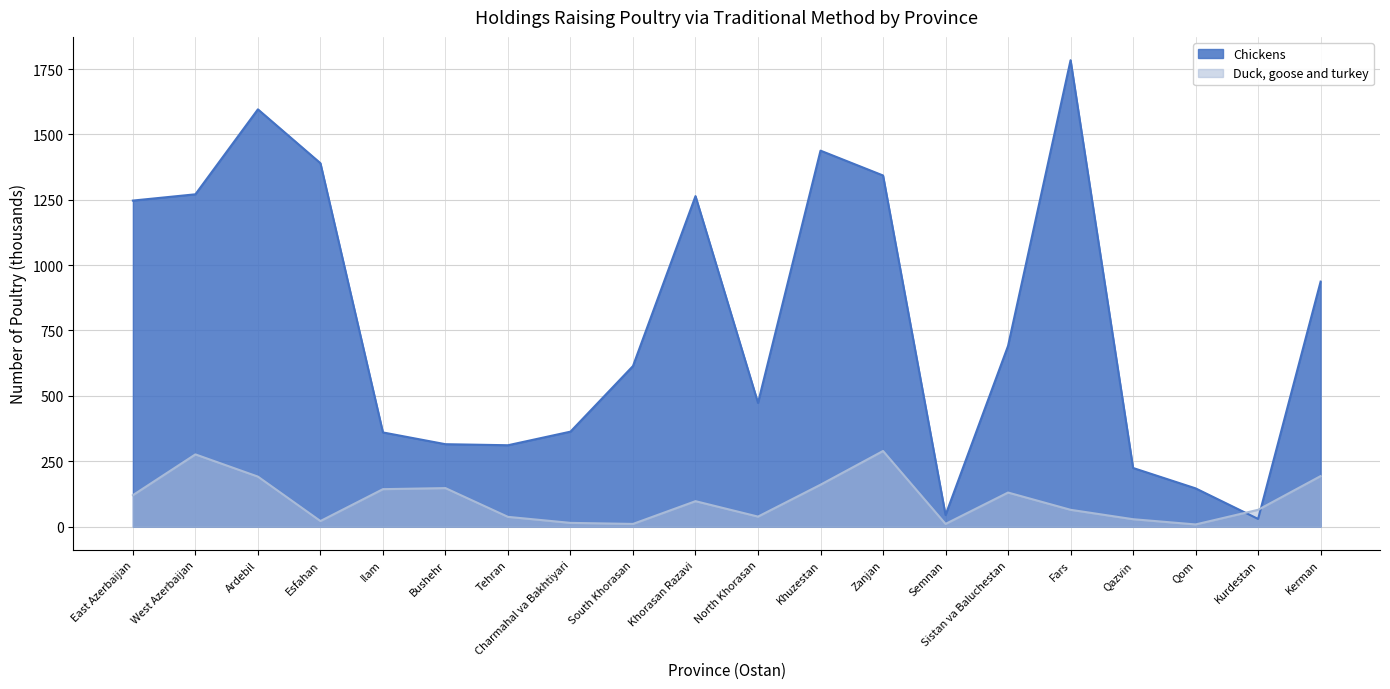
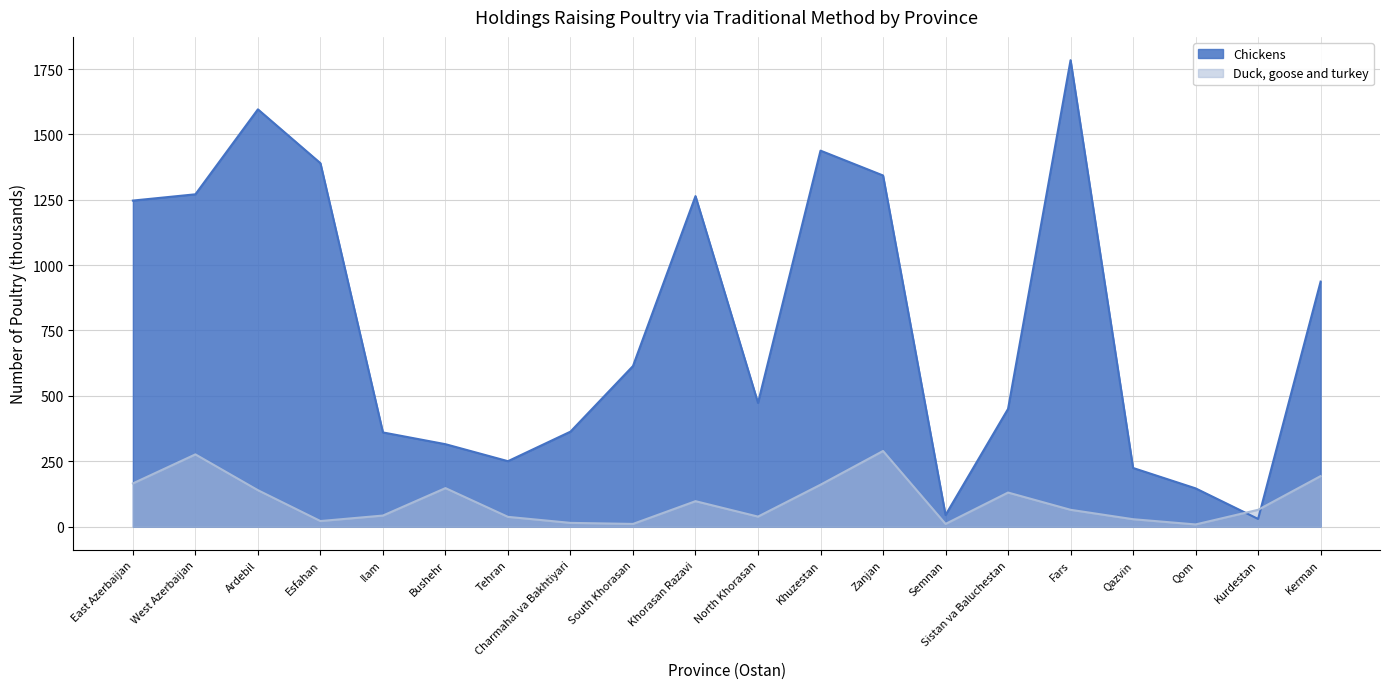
  {
    "Chickens": {
      "East Azerbaijan": 1250,
      "West Azerbaijan": 1270,
      "Ardebil": 1600,
      "Esfahan": 1390,
      "Ilam": 360,
      "Bushehr": 320,
-     "Tehran": 310,
+     "Tehran": 250,
      "Charmahal va Bakhtiyari": 360,
      "South Khorasan": 610,
      "Khorasan Razavi": 1260,
      "North Khorasan": 470,
      "Khuzestan": 1440,
      "Zanjan": 1340,
      "Semnan": 40,
-     "Sistan va Baluchestan": 690,
+     "Sistan va Baluchestan": 450,
      "Fars": 1780,
      "Qazvin": 220,
      "Qom": 150,
      "Kurdestan": 30,
      "Kerman": 940
    },
    "Duck, goose and turkey": {
-     "East Azerbaijan": 120,
+     "East Azerbaijan": 170,
      "West Azerbaijan": 280,
-     "Ardebil": 190,
+     "Ardebil": 140,
      "Esfahan": 20,
-     "Ilam": 140,
+     "Ilam": 40,
      "Bushehr": 150,
      "Tehran": 40,
      "Charmahal va Bakhtiyari": 10,
      "South Khorasan": 10,
      "Khorasan Razavi": 100,
      "North Khorasan": 40,
      "Khuzestan": 160,
      "Zanjan": 290,
      "Semnan": 10,
      "Sistan va Baluchestan": 130,
      "Fars": 60,
      "Qazvin": 30,
      "Qom": 10,
      "Kurdestan": 60,
      "Kerman": 190
    }
  }
